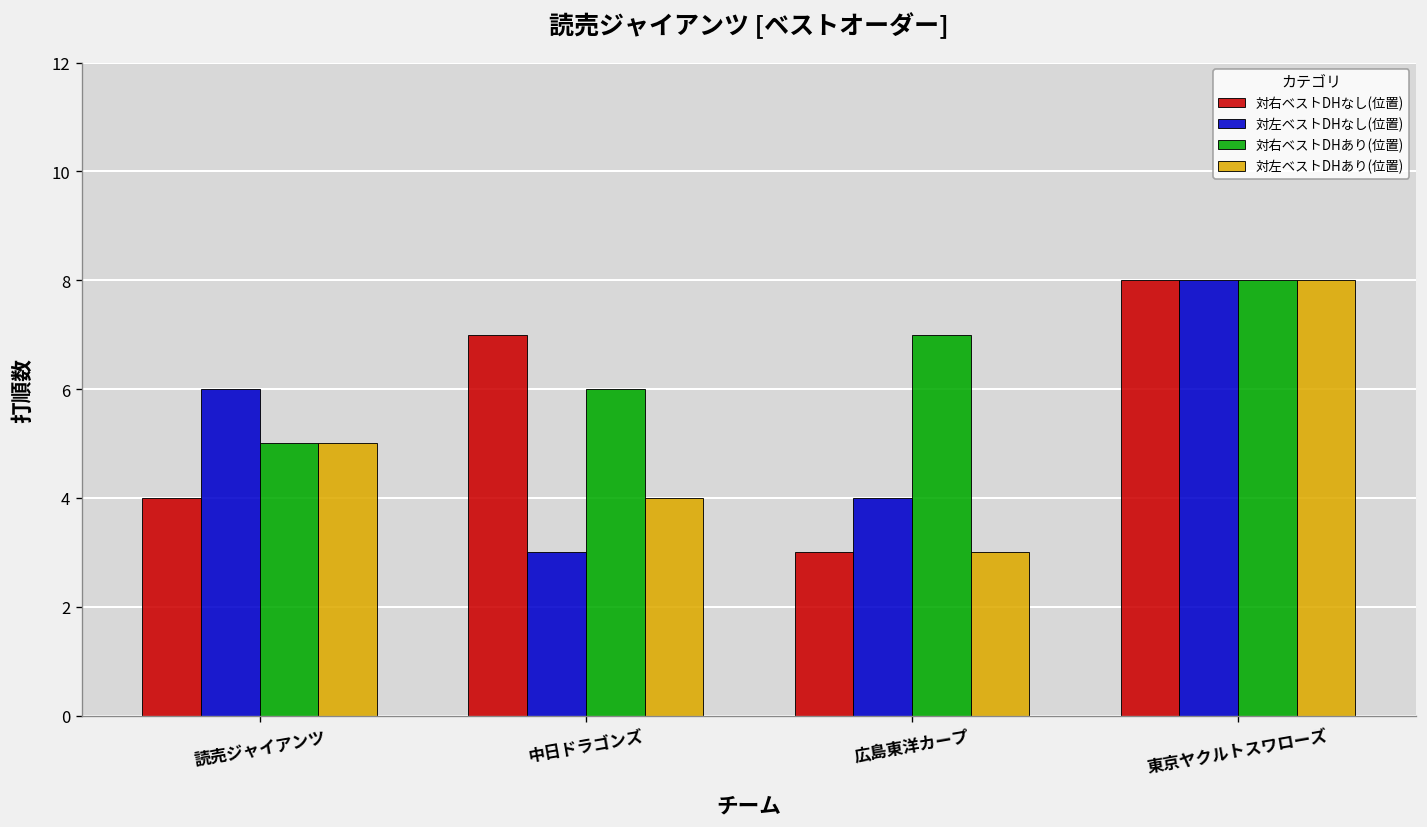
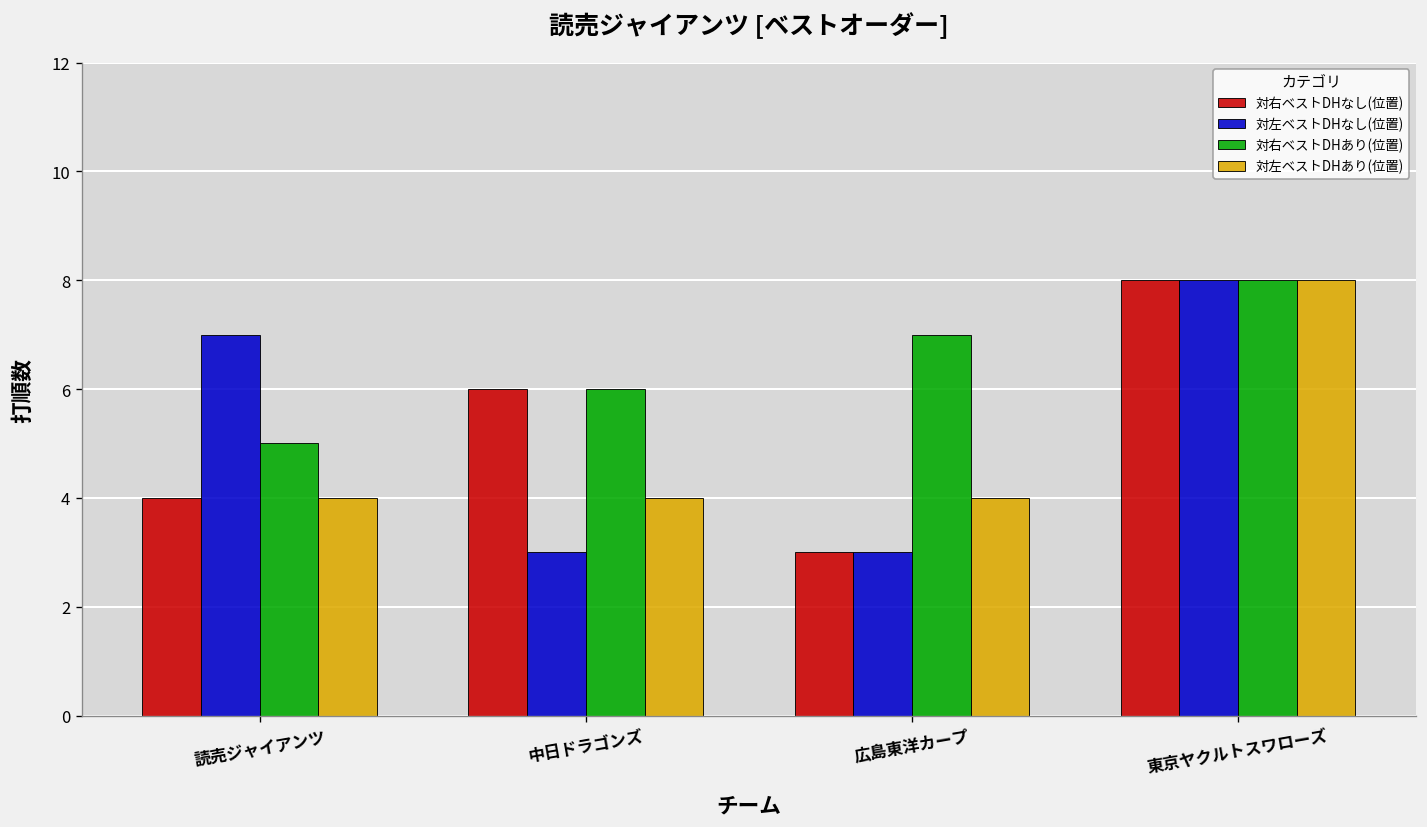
  {
    "対右ベストDHなし(位置)": {
      "読売ジャイアンツ": 4,
-     "中日ドラゴンズ": 7,
+     "中日ドラゴンズ": 6,
      "広島東洋カープ": 3,
      "東京ヤクルトスワローズ": 8
    },
    "対左ベストDHなし(位置)": {
-     "読売ジャイアンツ": 6,
+     "読売ジャイアンツ": 7,
      "中日ドラゴンズ": 3,
-     "広島東洋カープ": 4,
+     "広島東洋カープ": 3,
      "東京ヤクルトスワローズ": 8
    },
    "対右ベストDHあり(位置)": {
      "読売ジャイアンツ": 5,
      "中日ドラゴンズ": 6,
      "広島東洋カープ": 7,
      "東京ヤクルトスワローズ": 8
    },
    "対左ベストDHあり(位置)": {
-     "読売ジャイアンツ": 5,
+     "読売ジャイアンツ": 4,
      "中日ドラゴンズ": 4,
-     "広島東洋カープ": 3,
+     "広島東洋カープ": 4,
      "東京ヤクルトスワローズ": 8
    }
  }
